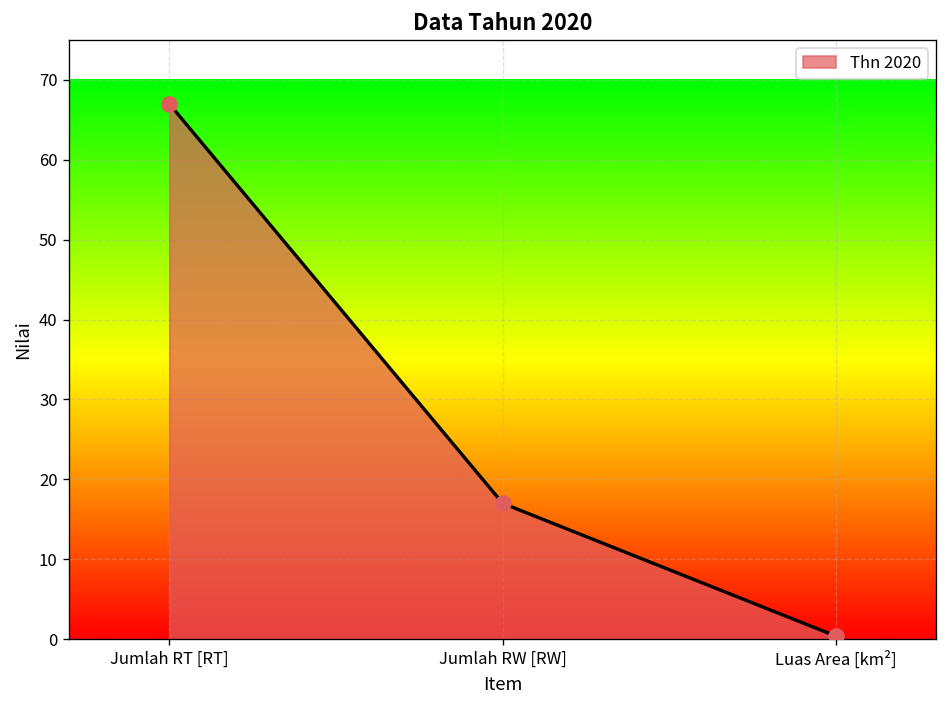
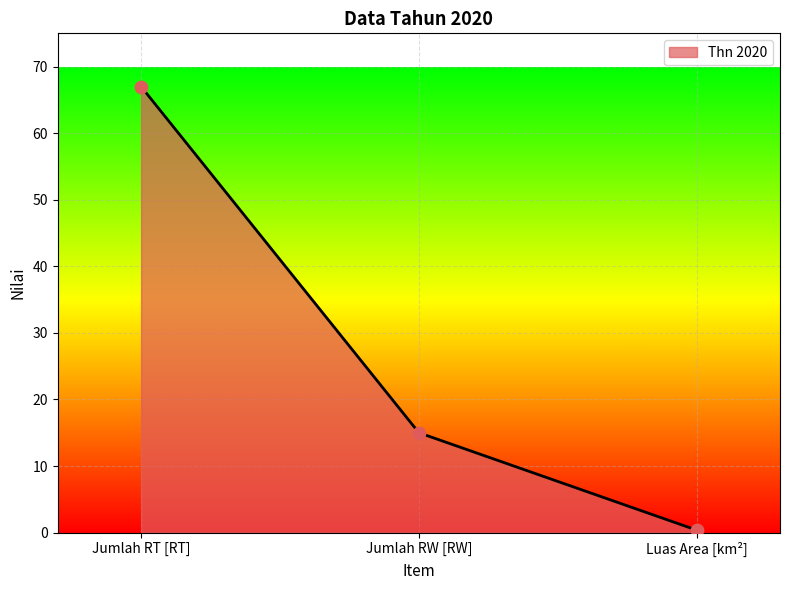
  {
    "Jumlah RT [RT]": 67,
-   "Jumlah RW [RW]": 17,
+   "Jumlah RW [RW]": 15,
    "Luas Area [km²]": 0
  }
